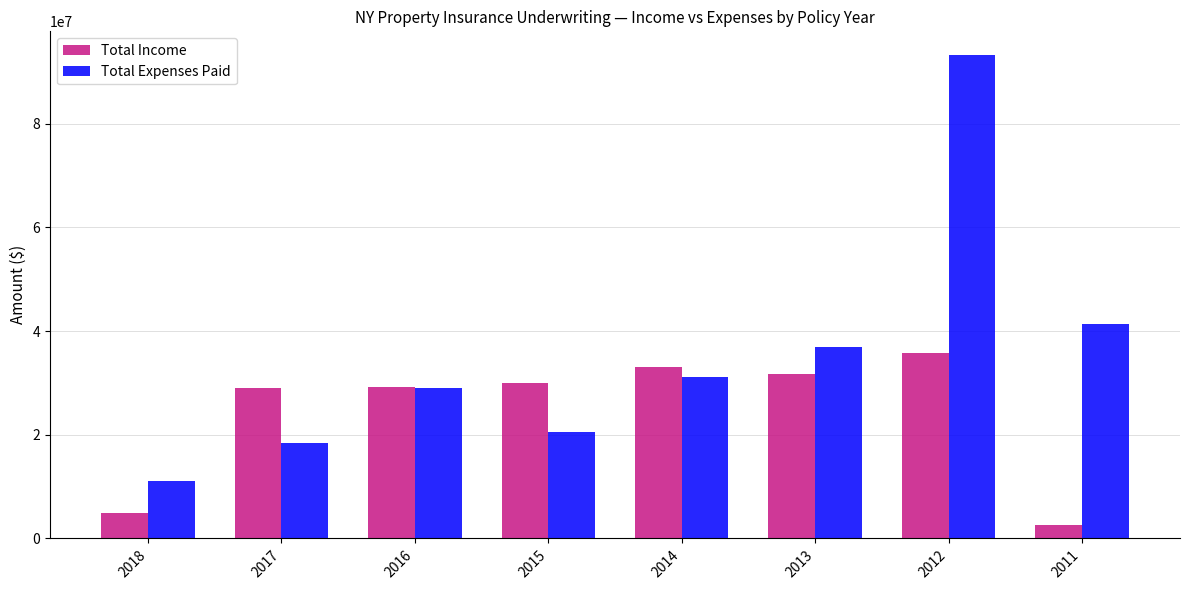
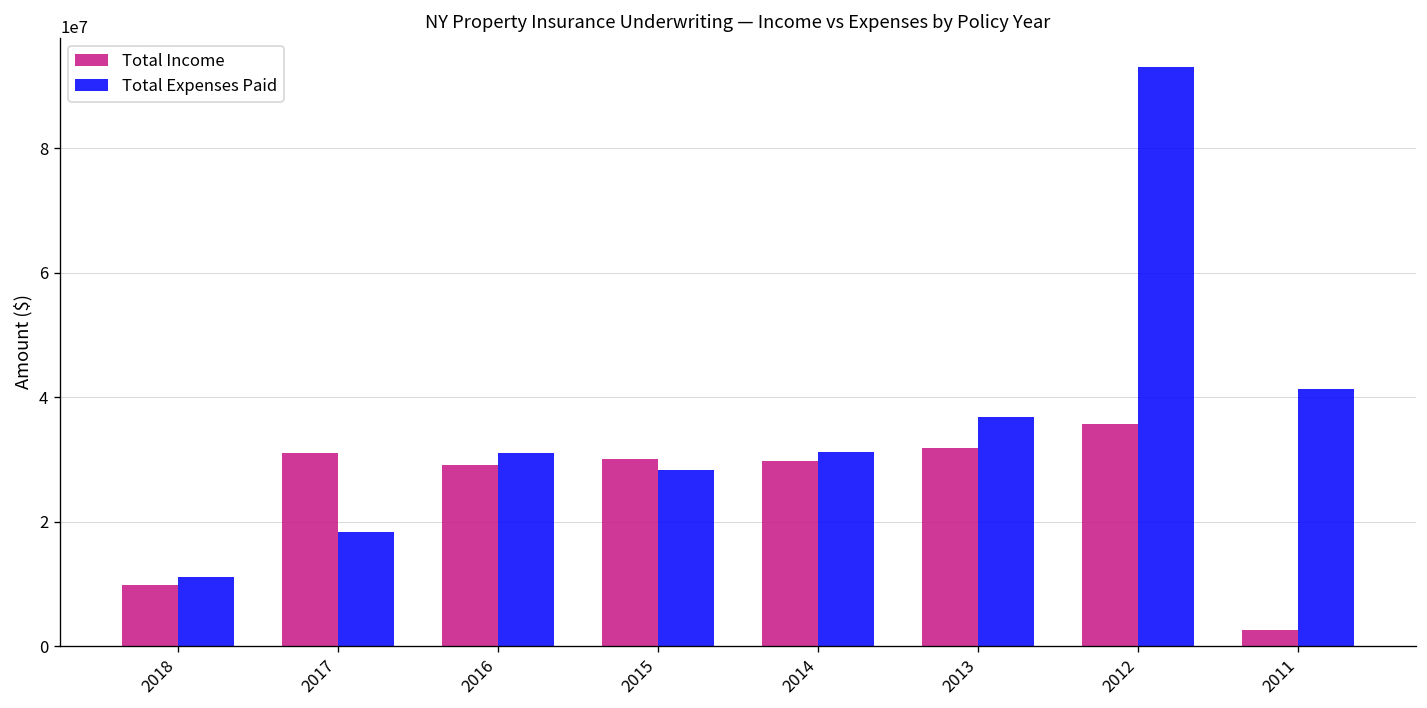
  {
    "Total Income": {
-     "2018": 5000000,
-     "2017": 29000000,
+     "2018": 10000000,
+     "2017": 31000000,
      "2016": 29000000,
      "2015": 30000000,
-     "2014": 33000000,
+     "2014": 30000000,
      "2013": 32000000,
      "2012": 36000000,
      "2011": 3000000
    },
    "Total Expenses Paid": {
      "2018": 11000000,
      "2017": 18000000,
-     "2016": 29000000,
-     "2015": 20000000,
+     "2016": 31000000,
+     "2015": 28000000,
      "2014": 31000000,
      "2013": 37000000,
      "2012": 93000000,
      "2011": 41000000
    }
  }
